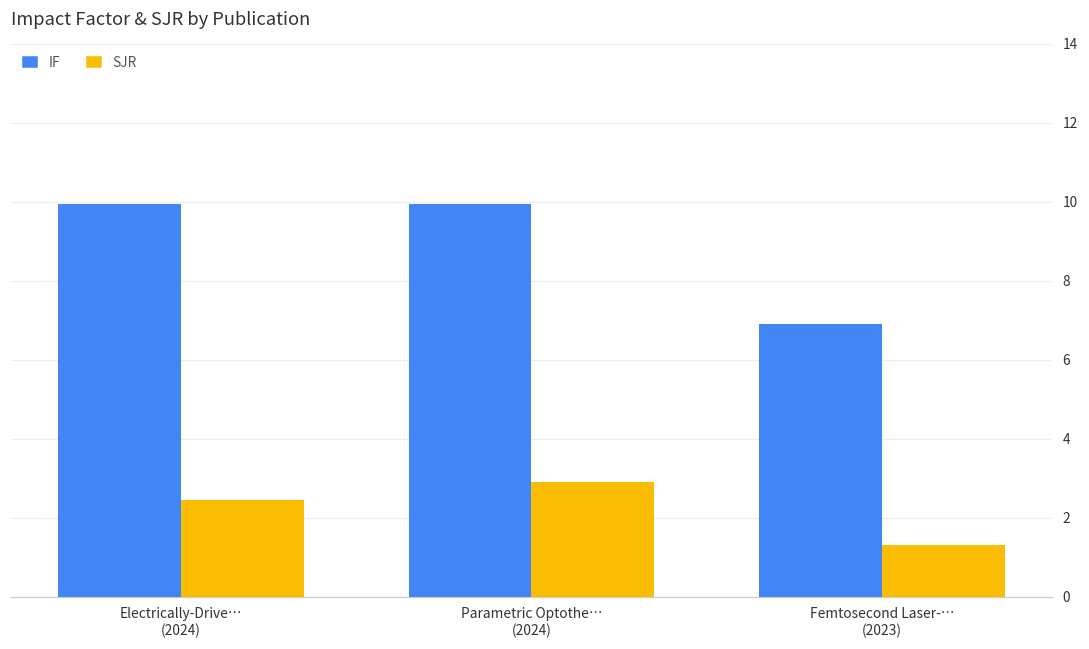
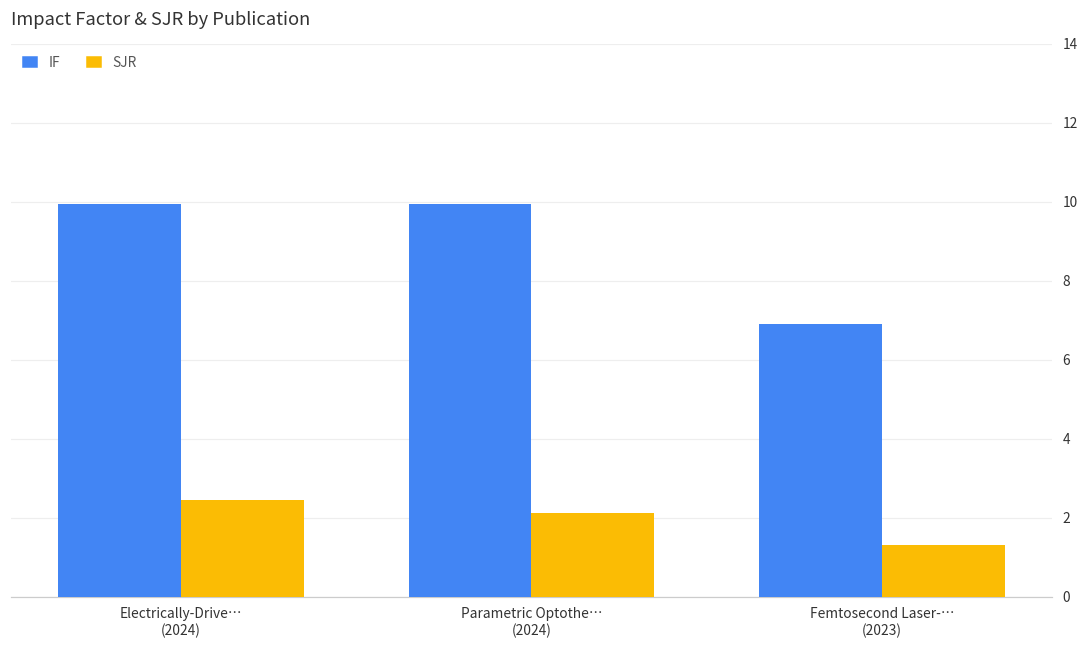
  {
    "IF": {
      "Electrically-Drive… (2024)": 9.9,
      "Parametric Optothe… (2024)": 9.9,
      "Femtosecond Laser-… (2023)": 6.9
    },
    "SJR": {
      "Electrically-Drive… (2024)": 2.4,
-     "Parametric Optothe… (2024)": 2.9,
+     "Parametric Optothe… (2024)": 2.1,
      "Femtosecond Laser-… (2023)": 1.3
    }
  }
